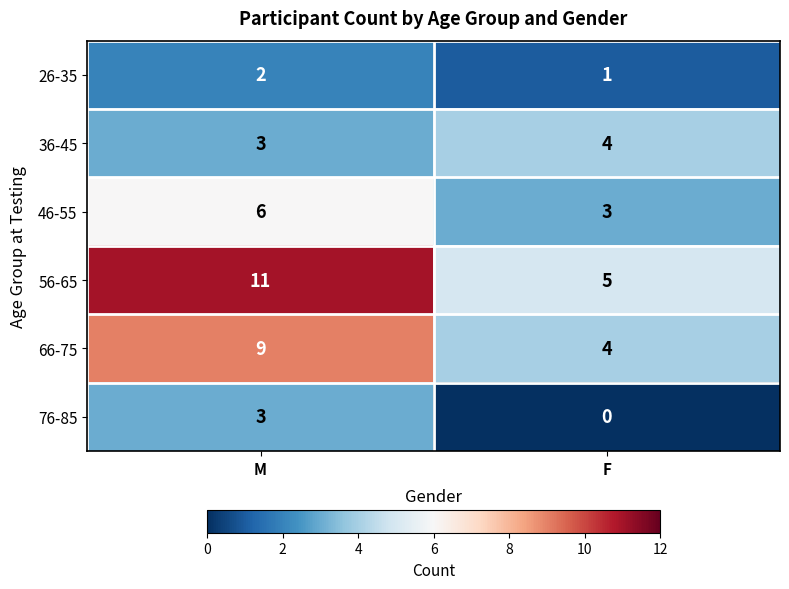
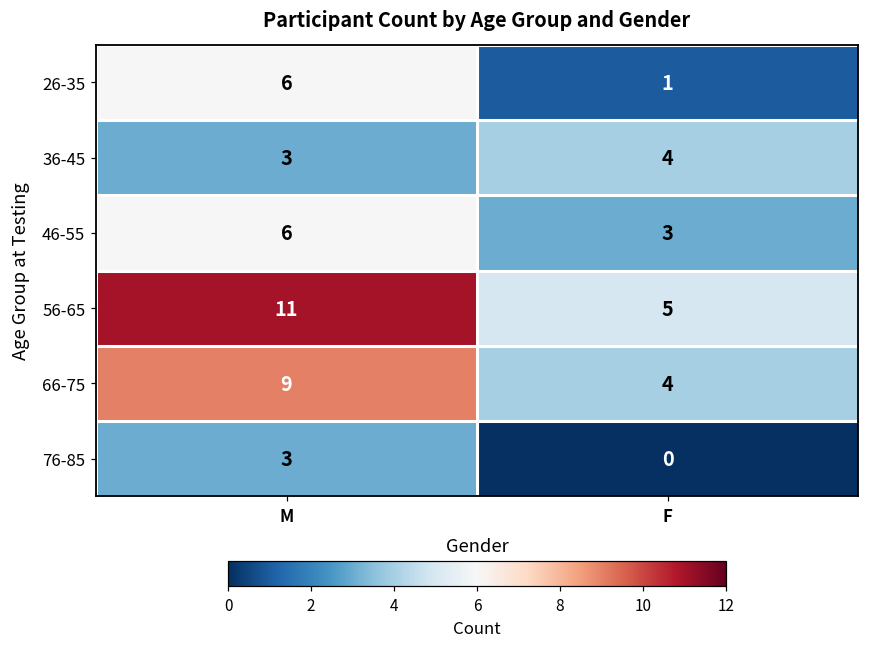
  {
    "26-35": {
-     "M": 2,
+     "M": 6,
      "F": 1
    },
    "36-45": {
      "M": 3,
      "F": 4
    },
    "46-55": {
      "M": 6,
      "F": 3
    },
    "56-65": {
      "M": 11,
      "F": 5
    },
    "66-75": {
      "M": 9,
      "F": 4
    },
    "76-85": {
      "M": 3,
      "F": 0
    }
  }
